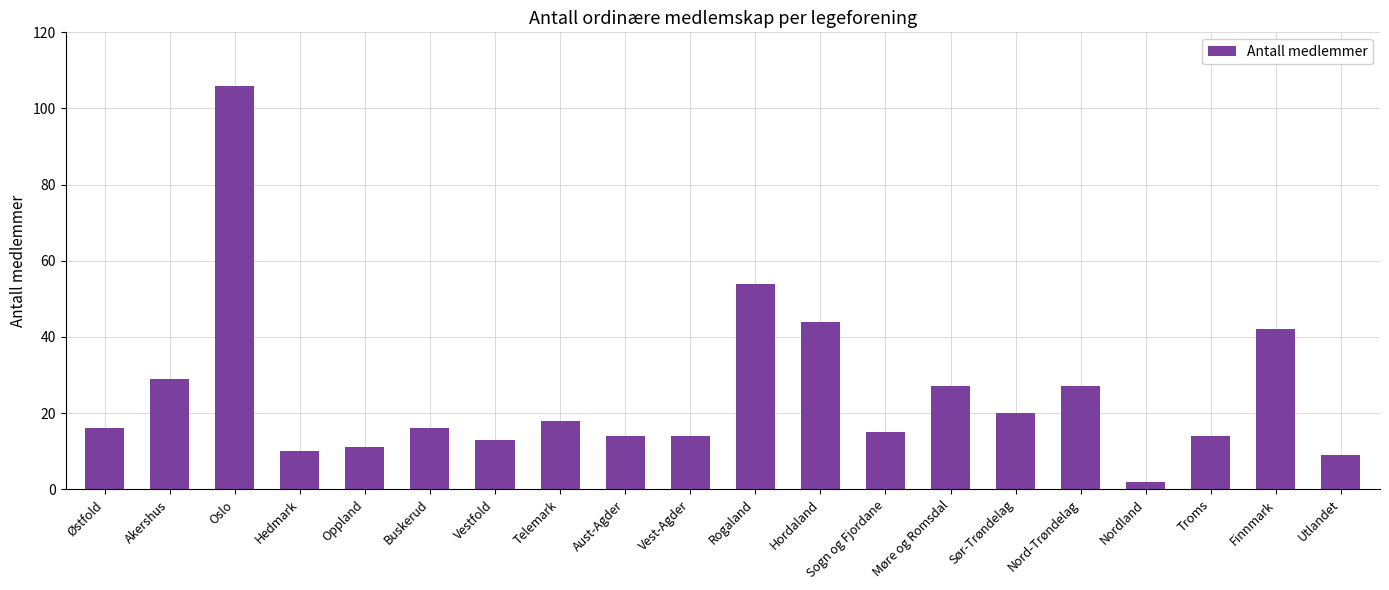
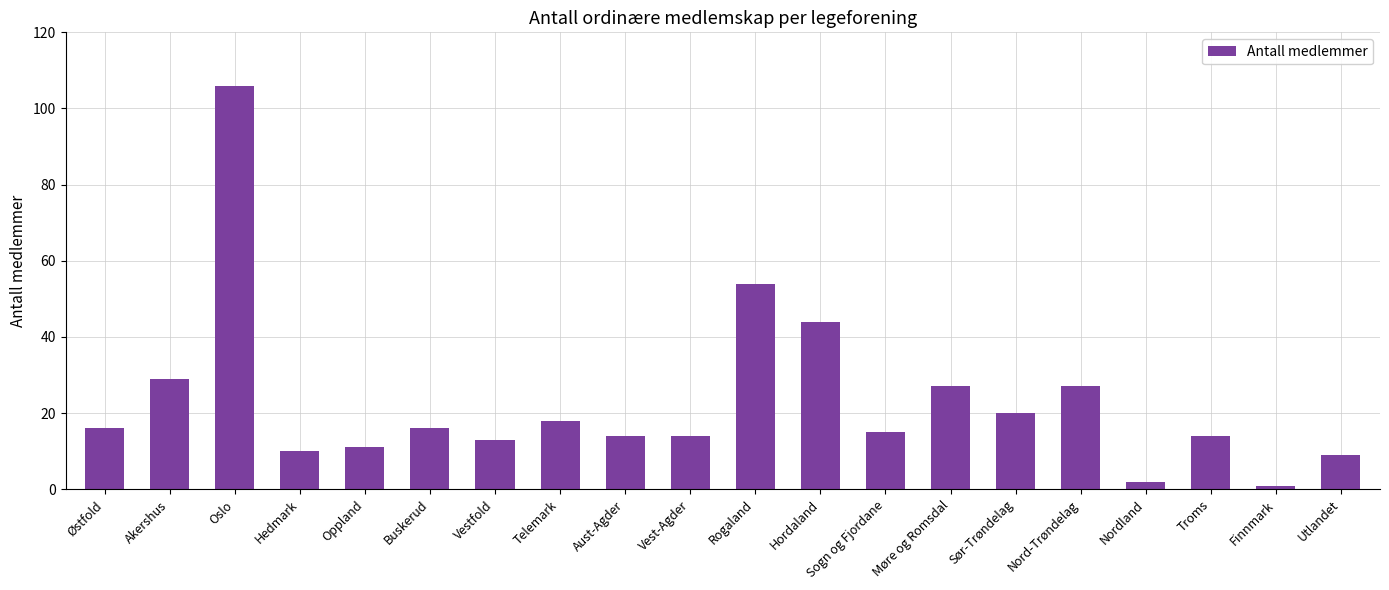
  {
    "Østfold": 16,
    "Akershus": 29,
    "Oslo": 106,
    "Hedmark": 10,
    "Oppland": 11,
    "Buskerud": 16,
    "Vestfold": 13,
    "Telemark": 18,
    "Aust-Agder": 14,
    "Vest-Agder": 14,
    "Rogaland": 54,
    "Hordaland": 44,
    "Sogn og Fjordane": 15,
    "Møre og Romsdal": 27,
    "Sør-Trøndelag": 20,
    "Nord-Trøndelag": 27,
    "Nordland": 2,
    "Troms": 14,
-   "Finnmark": 42,
+   "Finnmark": 1,
    "Utlandet": 9
  }
